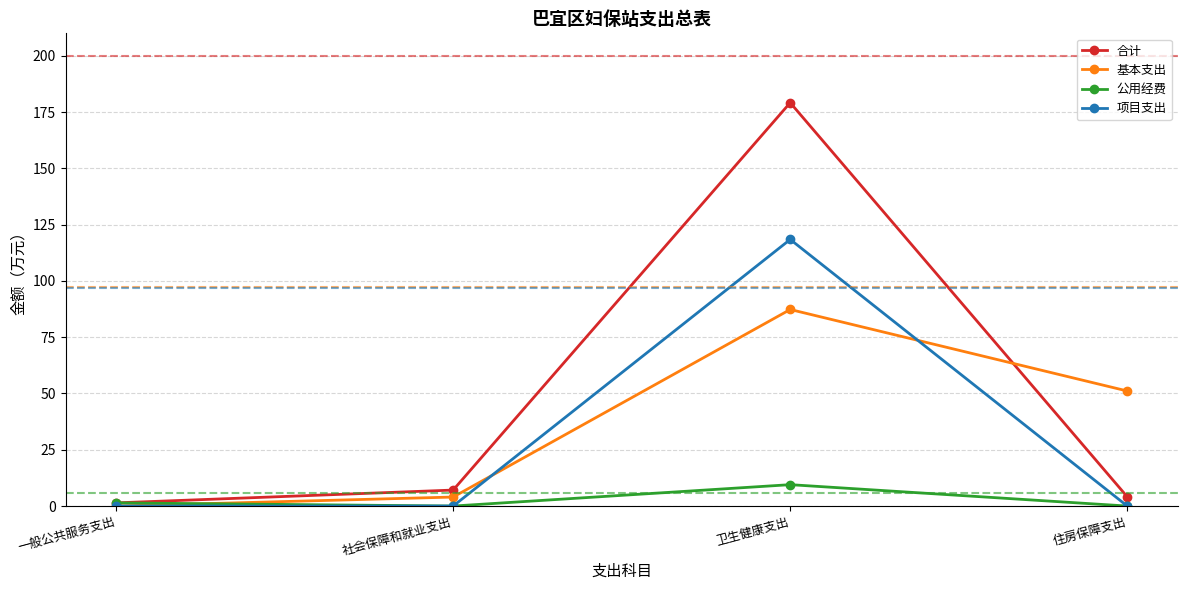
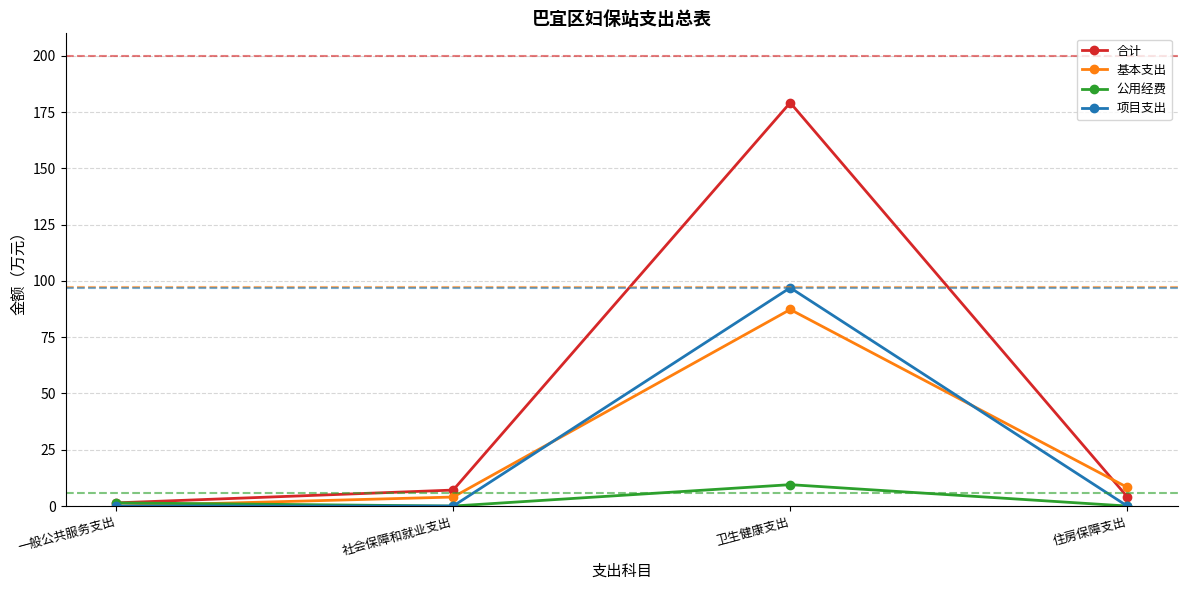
  {
    "合计": {
      "社会保障和就业支出": 7,
      "卫生健康支出": 179,
      "住房保障支出": 4
    },
    "基本支出": {
      "社会保障和就业支出": 4,
      "卫生健康支出": 87,
-     "住房保障支出": 51
+     "住房保障支出": 8
    },
    "公用经费": {
      "卫生健康支出": 10
    },
    "项目支出": {
-     "卫生健康支出": 118
+     "卫生健康支出": 97
    }
  }
